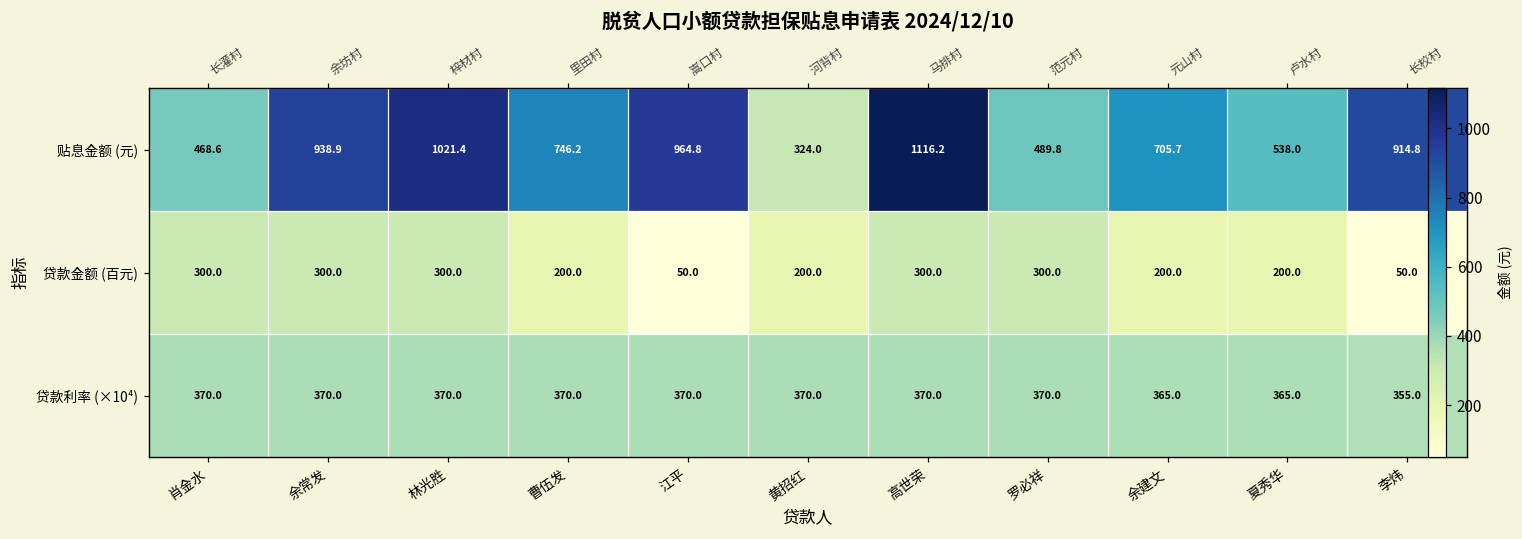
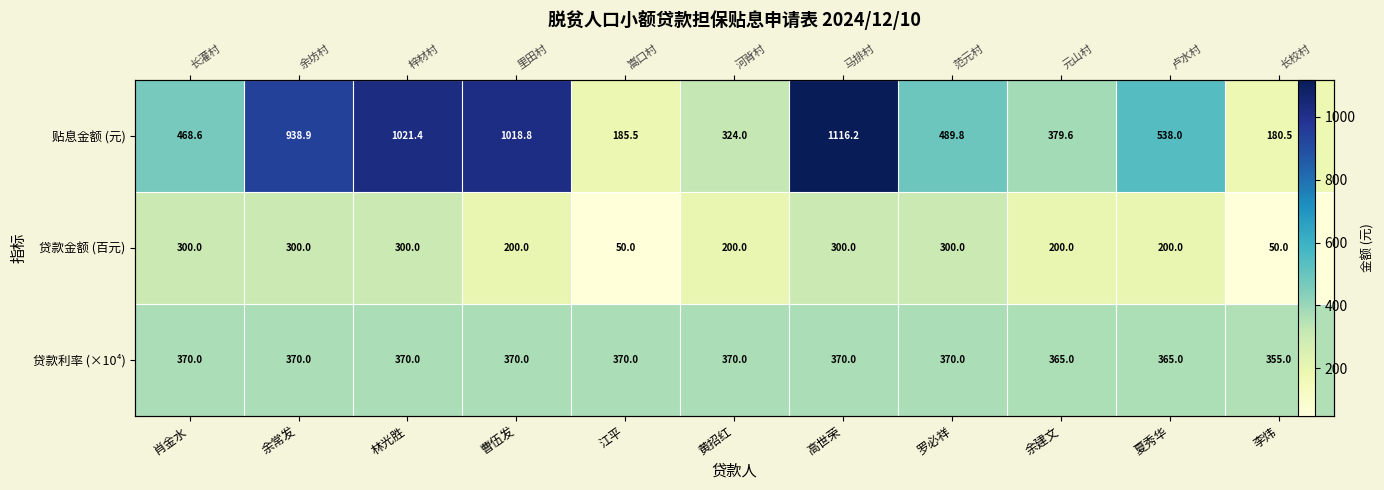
  {
    "贴息金额 (元)": {
      "肖金水": 468.6,
      "余常发": 938.9,
      "林光胜": 1021.4,
-     "曹伍发": 746.2,
-     "江平": 964.8,
+     "曹伍发": 1018.8,
+     "江平": 185.5,
      "黄招红": 324.0,
      "高世荣": 1116.2,
      "罗必祥": 489.8,
-     "余建文": 705.7,
+     "余建文": 379.6,
      "夏秀华": 538.0,
-     "李炜": 914.8
+     "李炜": 180.5
    },
    "贷款金额 (百元)": {
      "肖金水": 300.0,
      "余常发": 300.0,
      "林光胜": 300.0,
      "曹伍发": 200.0,
      "江平": 50.0,
      "黄招红": 200.0,
      "高世荣": 300.0,
      "罗必祥": 300.0,
      "余建文": 200.0,
      "夏秀华": 200.0,
      "李炜": 50.0
    },
    "贷款利率 (×10⁴)": {
      "肖金水": 370.0,
      "余常发": 370.0,
      "林光胜": 370.0,
      "曹伍发": 370.0,
      "江平": 370.0,
      "黄招红": 370.0,
      "高世荣": 370.0,
      "罗必祥": 370.0,
      "余建文": 365.0,
      "夏秀华": 365.0,
      "李炜": 355.0
    }
  }
